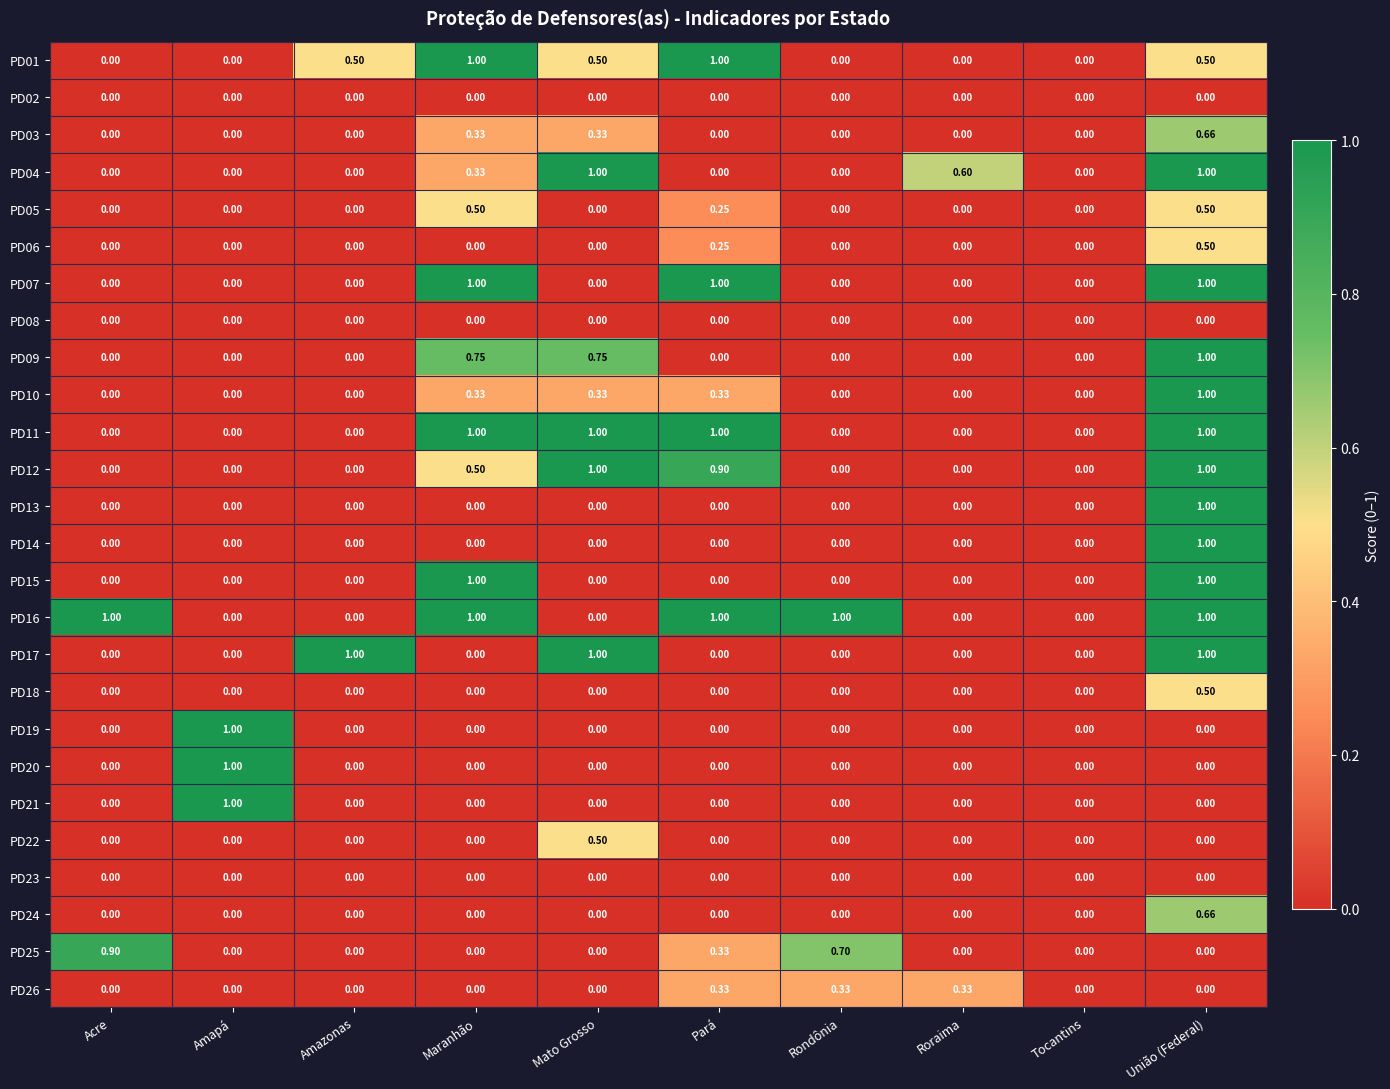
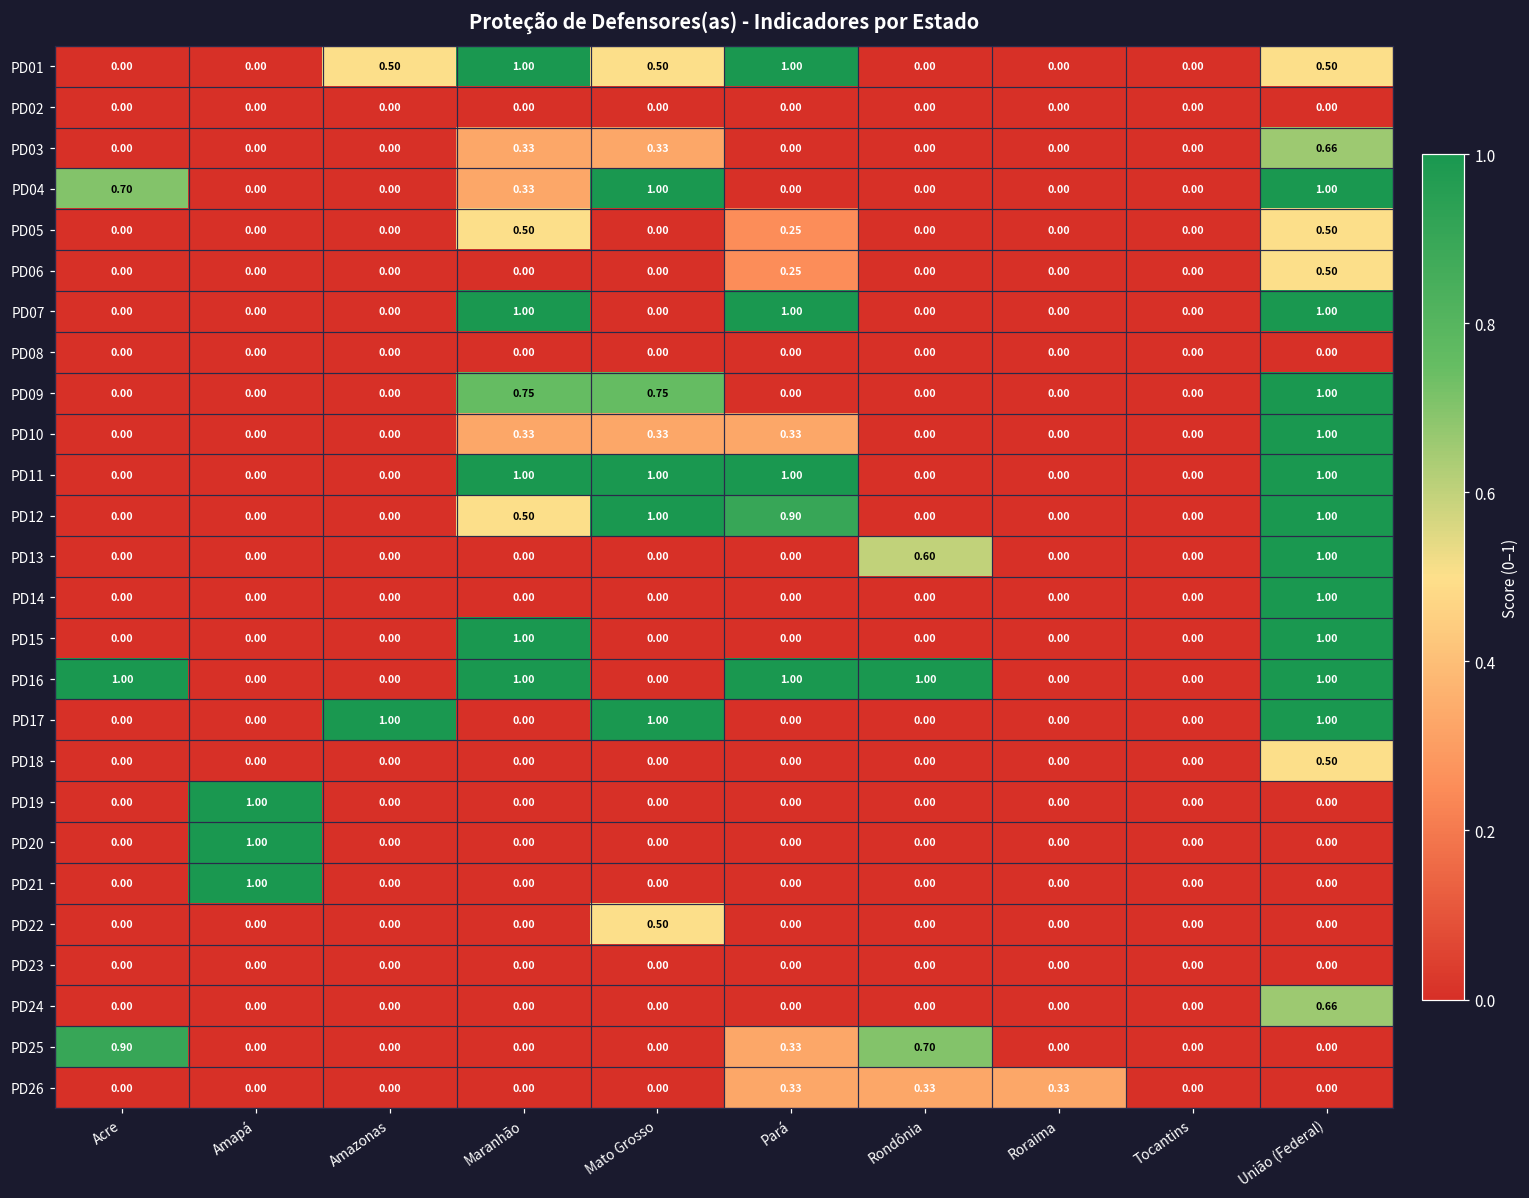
  {
    "PD04": {
-     "Acre": 0.00,
+     "Acre": 0.70,
      "Amapá": 0.00,
      "Amazonas": 0.00,
      "Maranhão": 0.33,
      "Mato Grosso": 1.00,
      "Pará": 0.00,
      "Rondônia": 0.00,
-     "Roraima": 0.60,
+     "Roraima": 0.00,
      "Tocantins": 0.00,
      "União (Federal)": 1.00
    },
    "PD13": {
      "Acre": 0.00,
      "Amapá": 0.00,
      "Amazonas": 0.00,
      "Maranhão": 0.00,
      "Mato Grosso": 0.00,
      "Pará": 0.00,
-     "Rondônia": 0.00,
+     "Rondônia": 0.60,
      "Roraima": 0.00,
      "Tocantins": 0.00,
      "União (Federal)": 1.00
    }
  }
